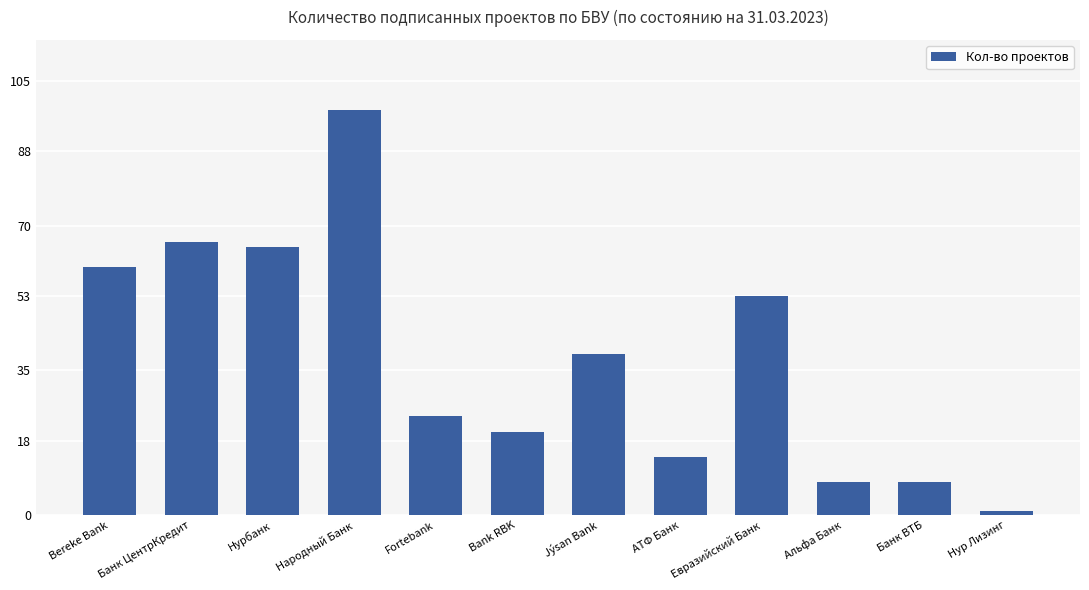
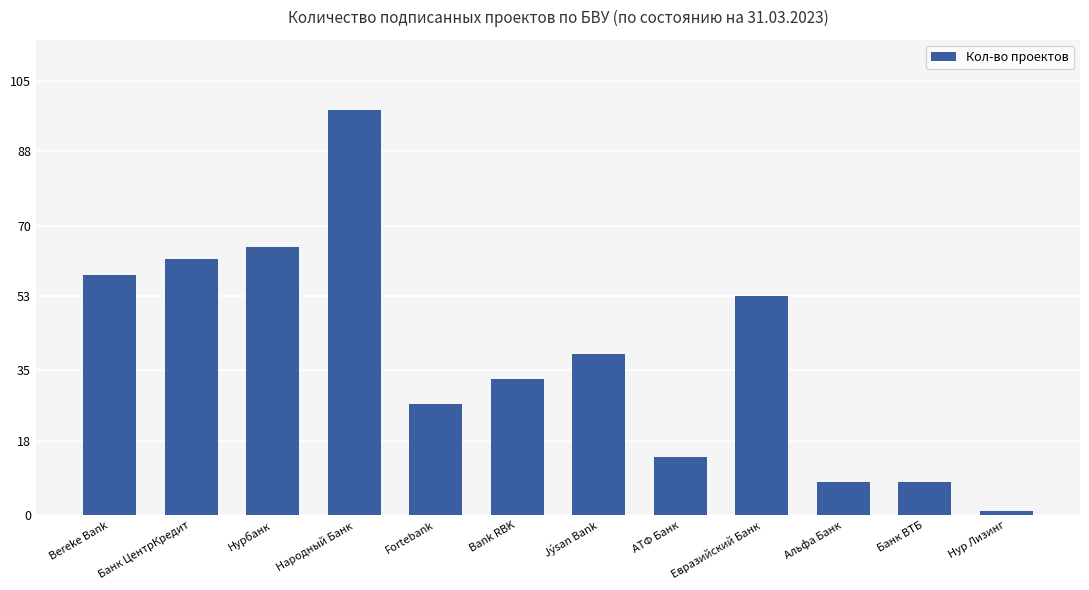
  {
-   "Bereke Bank": 60,
-   "Банк ЦентрКредит": 66,
+   "Bereke Bank": 58,
+   "Банк ЦентрКредит": 62,
    "Нурбанк": 65,
    "Народный Банк": 98,
-   "Fortebank": 24,
-   "Bank RBK": 20,
+   "Fortebank": 27,
+   "Bank RBK": 33,
    "Jýsan Bank": 39,
    "АТФ Банк": 14,
    "Евразийский Банк": 53,
    "Альфа Банк": 8,
    "Банк ВТБ": 8,
    "Нур Лизинг": 1
  }
